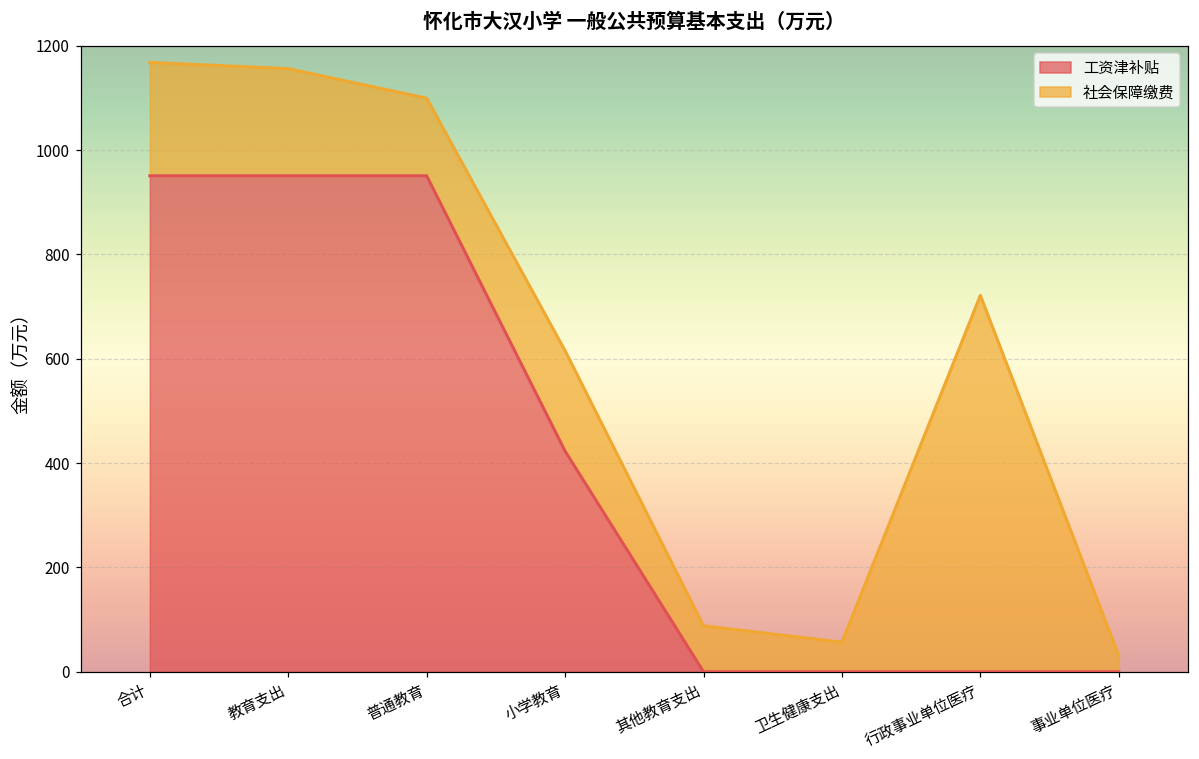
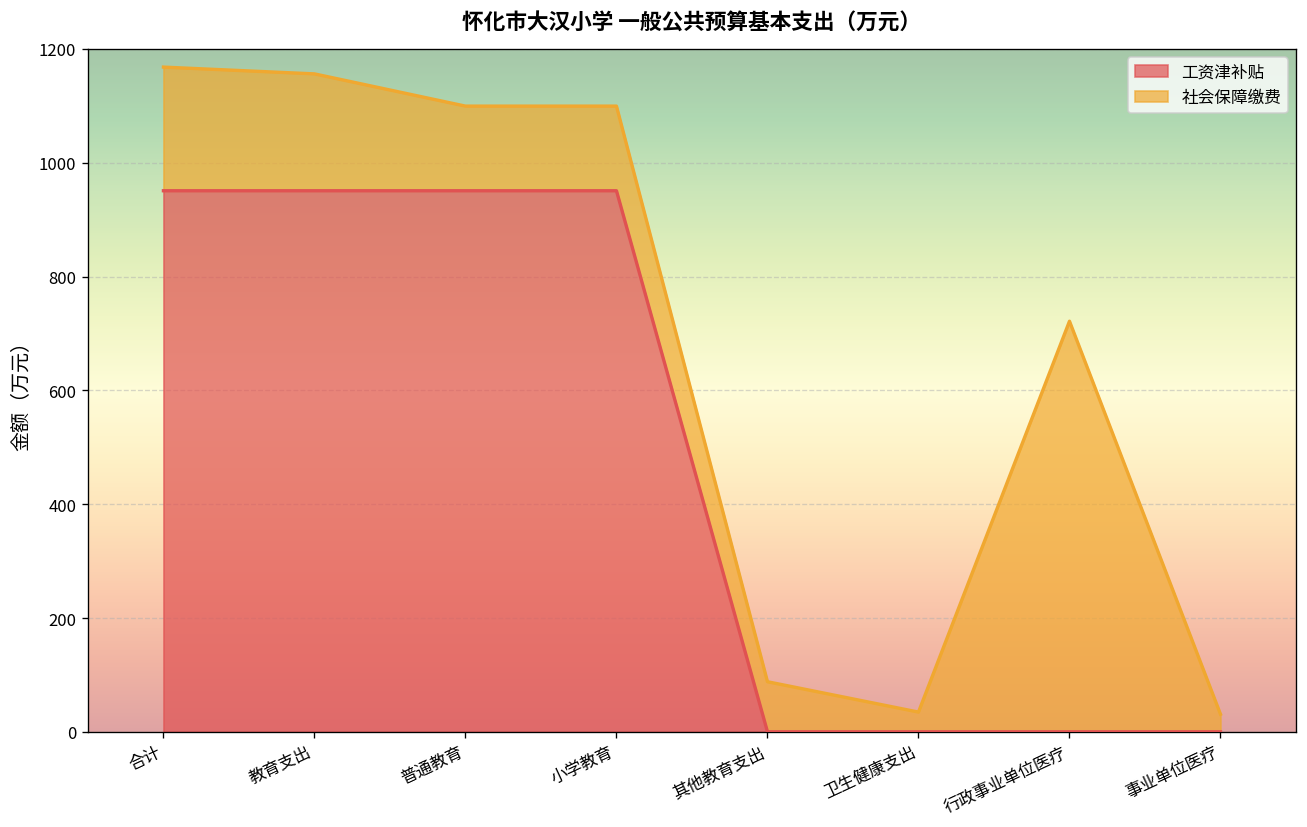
  {
    "工资津补贴": {
      "合计": 950,
      "教育支出": 950,
      "普通教育": 950,
-     "小学教育": 420,
+     "小学教育": 950,
      "其他教育支出": 0,
      "卫生健康支出": 0,
      "行政事业单位医疗": 0,
      "事业单位医疗": 0
    },
    "社会保障缴费": {
      "合计": 220,
      "教育支出": 210,
      "普通教育": 150,
-     "小学教育": 190,
+     "小学教育": 150,
      "其他教育支出": 90,
-     "卫生健康支出": 60,
+     "卫生健康支出": 30,
      "行政事业单位医疗": 720,
      "事业单位医疗": 30
    }
  }
